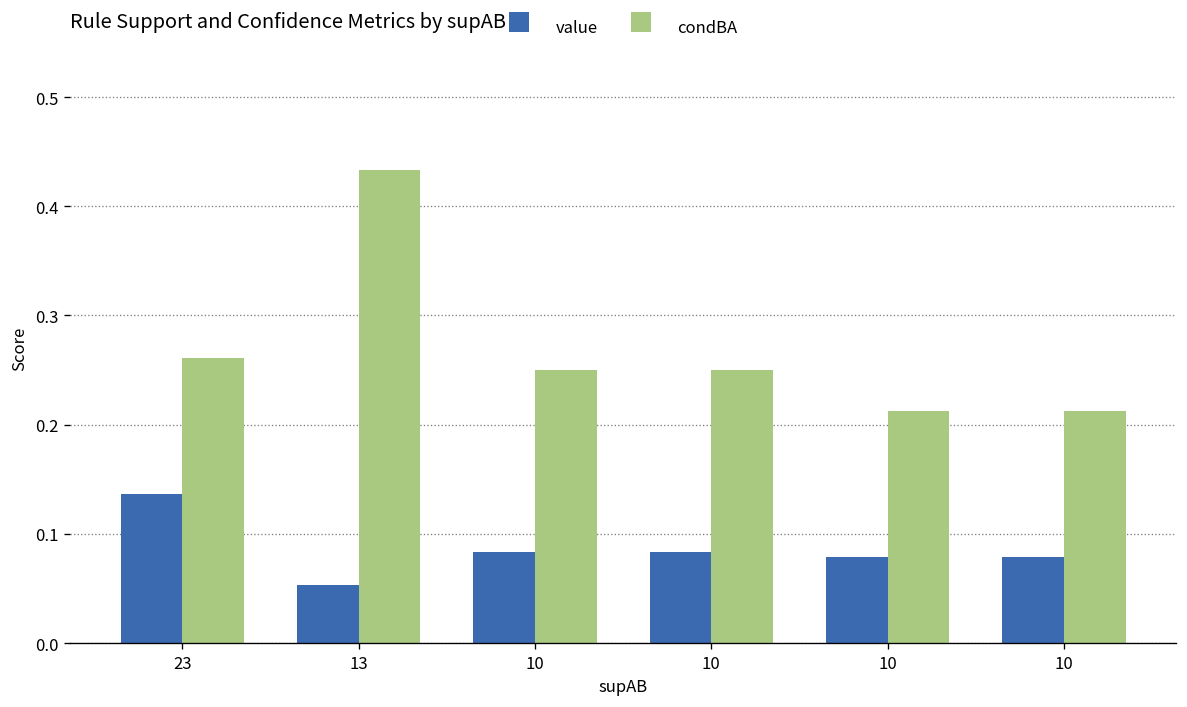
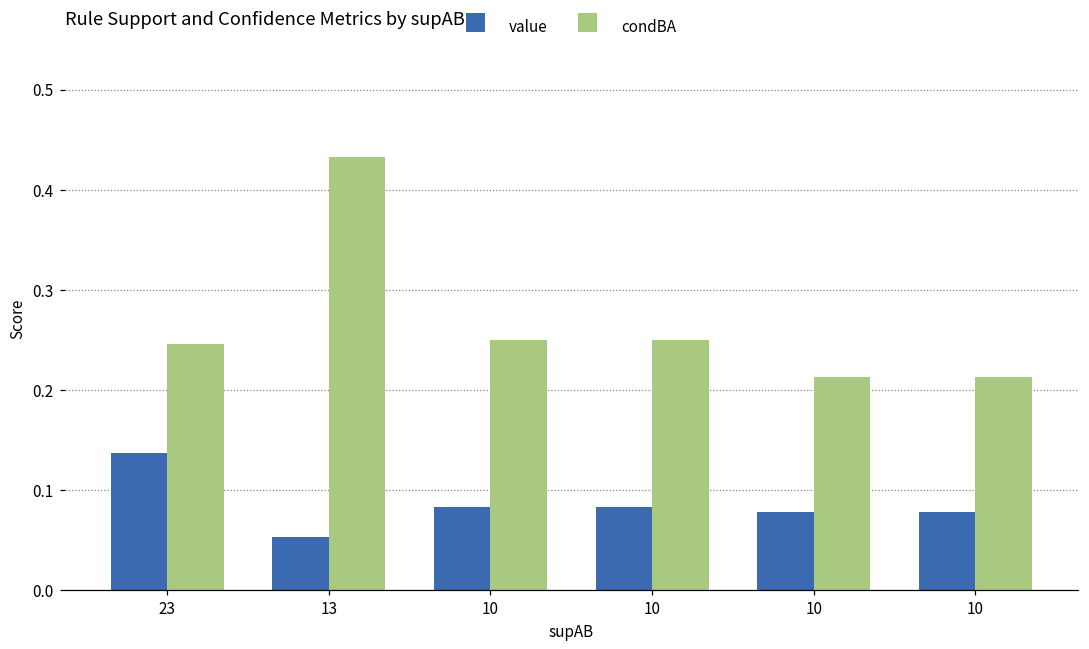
  {
    "value": {
      "23": 0.14,
      "13": 0.05
    },
    "condBA": {
-     "23": 0.26,
+     "23": 0.25,
      "13": 0.43
    }
  }
